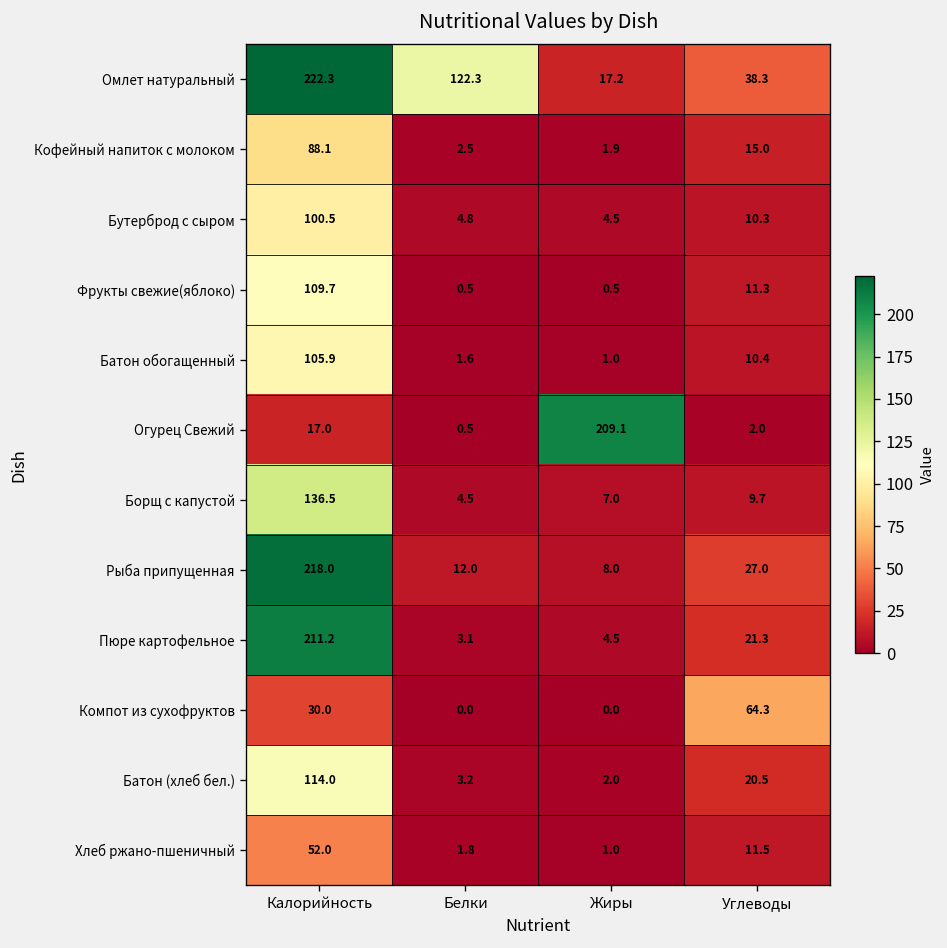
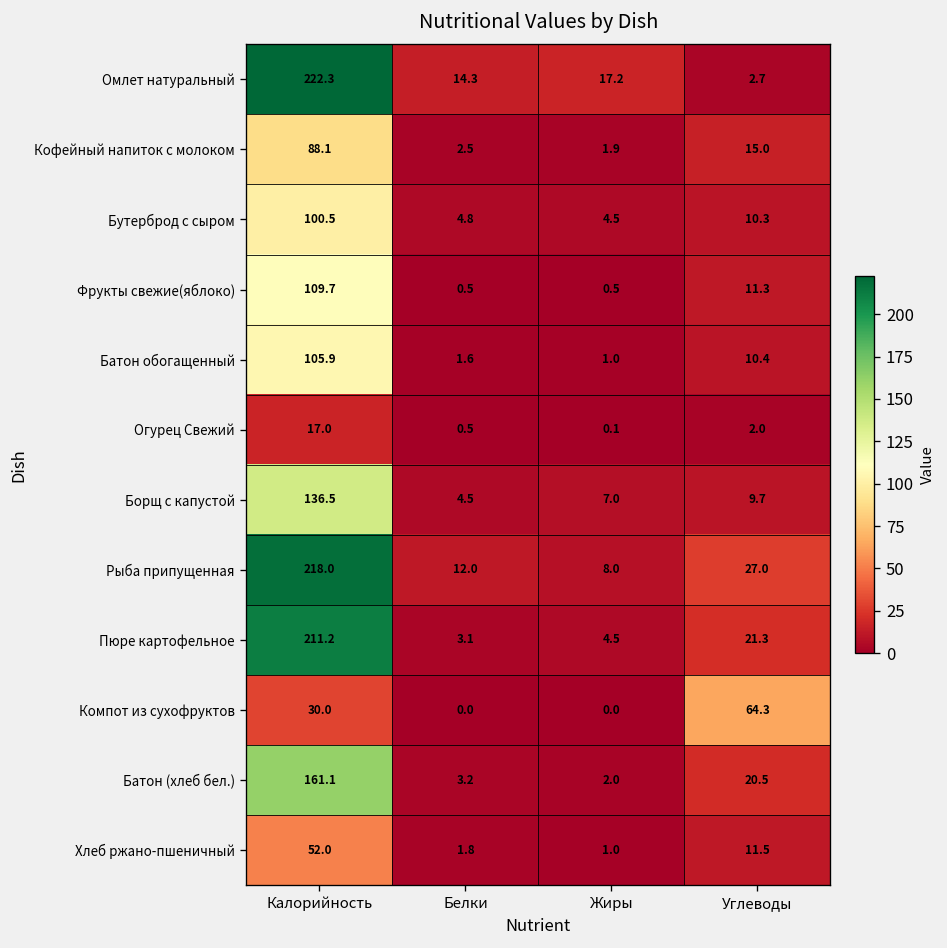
  {
    "Омлет натуральный": {
      "Калорийность": 222.3,
-     "Белки": 122.3,
+     "Белки": 14.3,
      "Жиры": 17.2,
-     "Углеводы": 38.3
+     "Углеводы": 2.7
    },
    "Кофейный напиток с молоком": {
      "Калорийность": 88.1,
      "Белки": 2.5,
      "Жиры": 1.9,
      "Углеводы": 15.0
    },
    "Бутерброд с сыром": {
      "Калорийность": 100.5,
      "Белки": 4.8,
      "Жиры": 4.5,
      "Углеводы": 10.3
    },
    "Фрукты свежие(яблоко)": {
      "Калорийность": 109.7,
      "Белки": 0.5,
      "Жиры": 0.5,
      "Углеводы": 11.3
    },
    "Батон обогащенный": {
      "Калорийность": 105.9,
      "Белки": 1.6,
      "Жиры": 1.0,
      "Углеводы": 10.4
    },
    "Огурец Свежий": {
      "Калорийность": 17.0,
      "Белки": 0.5,
-     "Жиры": 209.1,
+     "Жиры": 0.1,
      "Углеводы": 2.0
    },
    "Борщ с капустой": {
      "Калорийность": 136.5,
      "Белки": 4.5,
      "Жиры": 7.0,
      "Углеводы": 9.7
    },
    "Рыба припущенная": {
      "Калорийность": 218.0,
      "Белки": 12.0,
      "Жиры": 8.0,
      "Углеводы": 27.0
    },
    "Пюре картофельное": {
      "Калорийность": 211.2,
      "Белки": 3.1,
      "Жиры": 4.5,
      "Углеводы": 21.3
    },
    "Компот из сухофруктов": {
      "Калорийность": 30.0,
      "Белки": 0.0,
      "Жиры": 0.0,
      "Углеводы": 64.3
    },
    "Батон (хлеб бел.)": {
-     "Калорийность": 114.0,
+     "Калорийность": 161.1,
      "Белки": 3.2,
      "Жиры": 2.0,
      "Углеводы": 20.5
    },
    "Хлеб ржано-пшеничный": {
      "Калорийность": 52.0,
      "Белки": 1.8,
      "Жиры": 1.0,
      "Углеводы": 11.5
    }
  }
